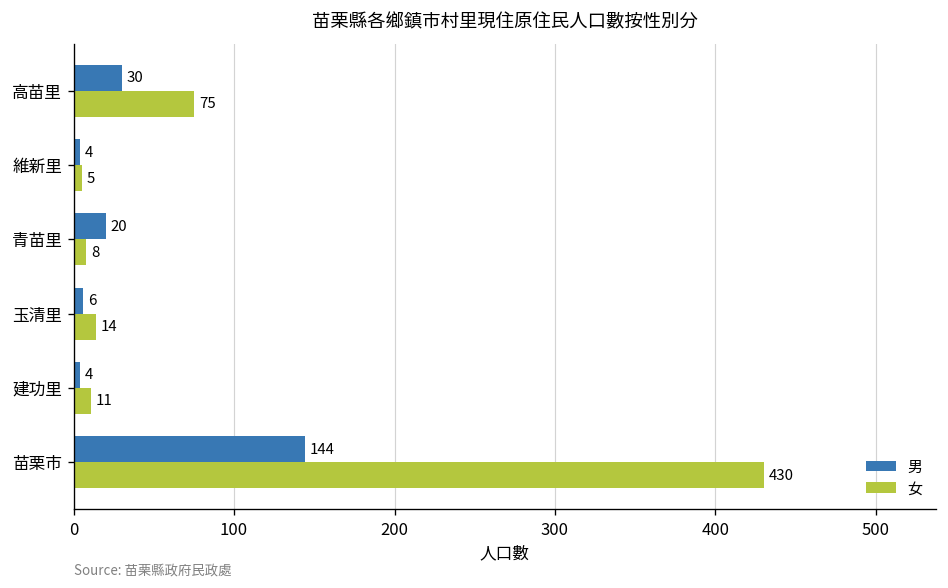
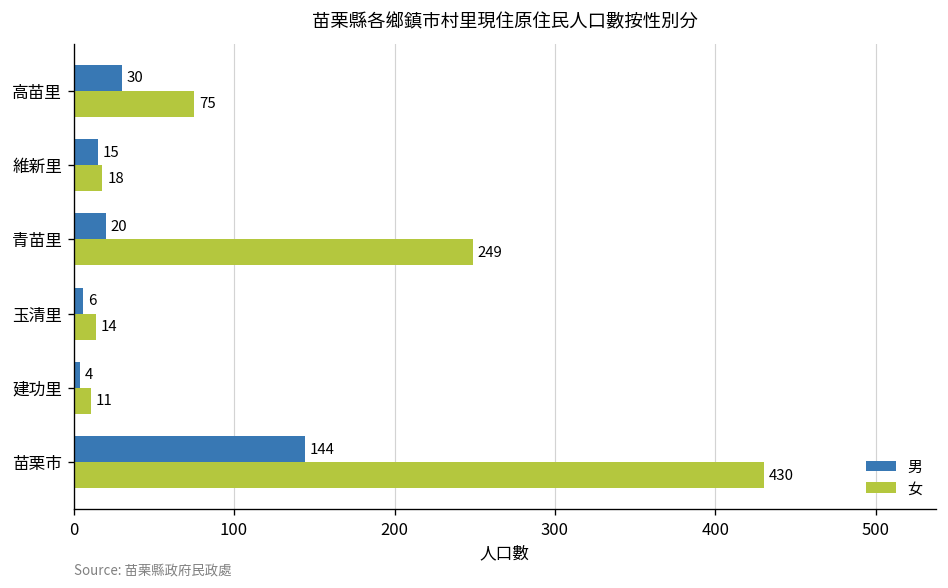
  {
    "男": {
      "高苗里": 30,
-     "維新里": 4,
+     "維新里": 15,
      "青苗里": 20,
      "玉清里": 6,
      "建功里": 4,
      "苗栗市": 144
    },
    "女": {
      "高苗里": 75,
-     "維新里": 5,
-     "青苗里": 8,
+     "維新里": 18,
+     "青苗里": 249,
      "玉清里": 14,
      "建功里": 11,
      "苗栗市": 430
    }
  }
